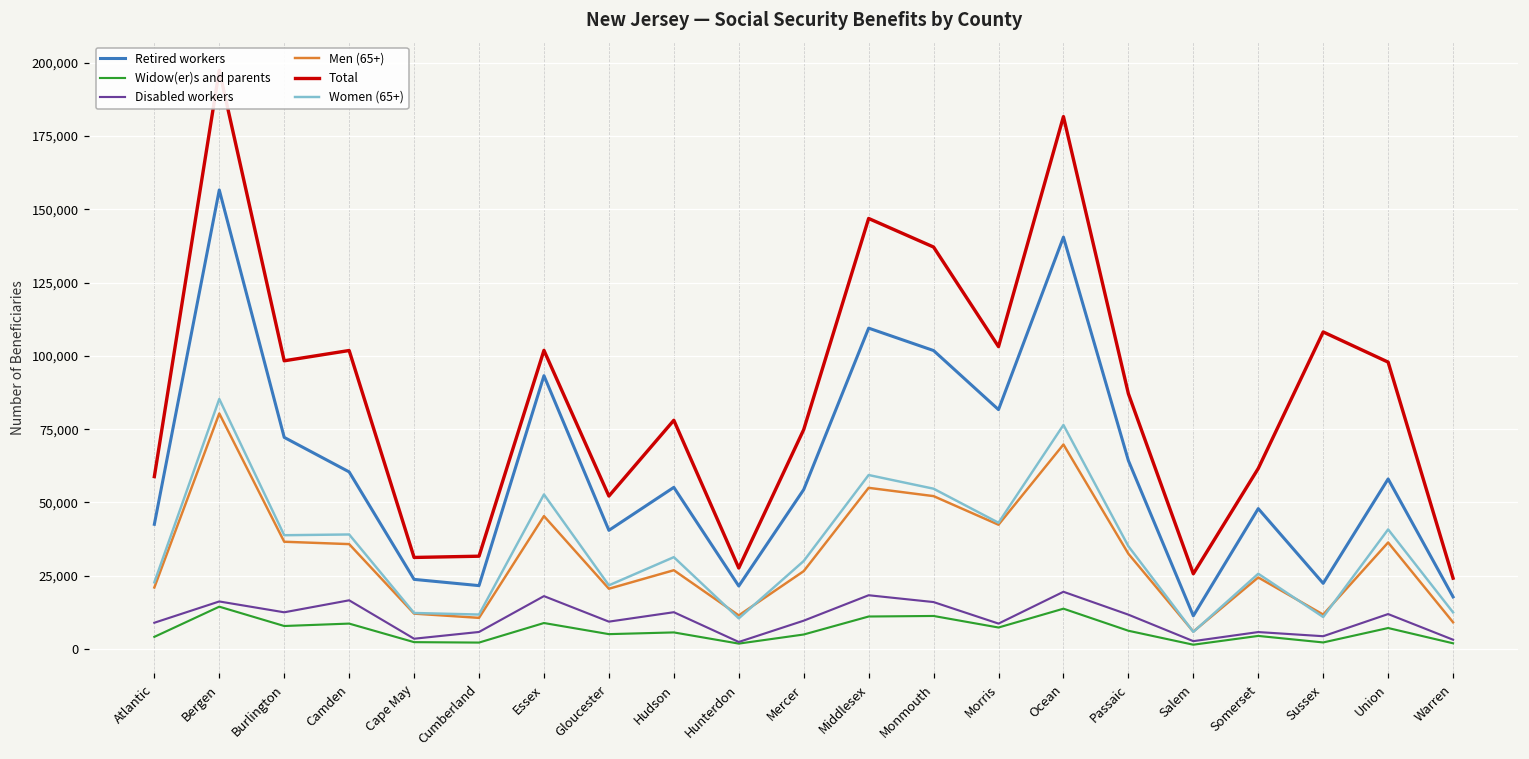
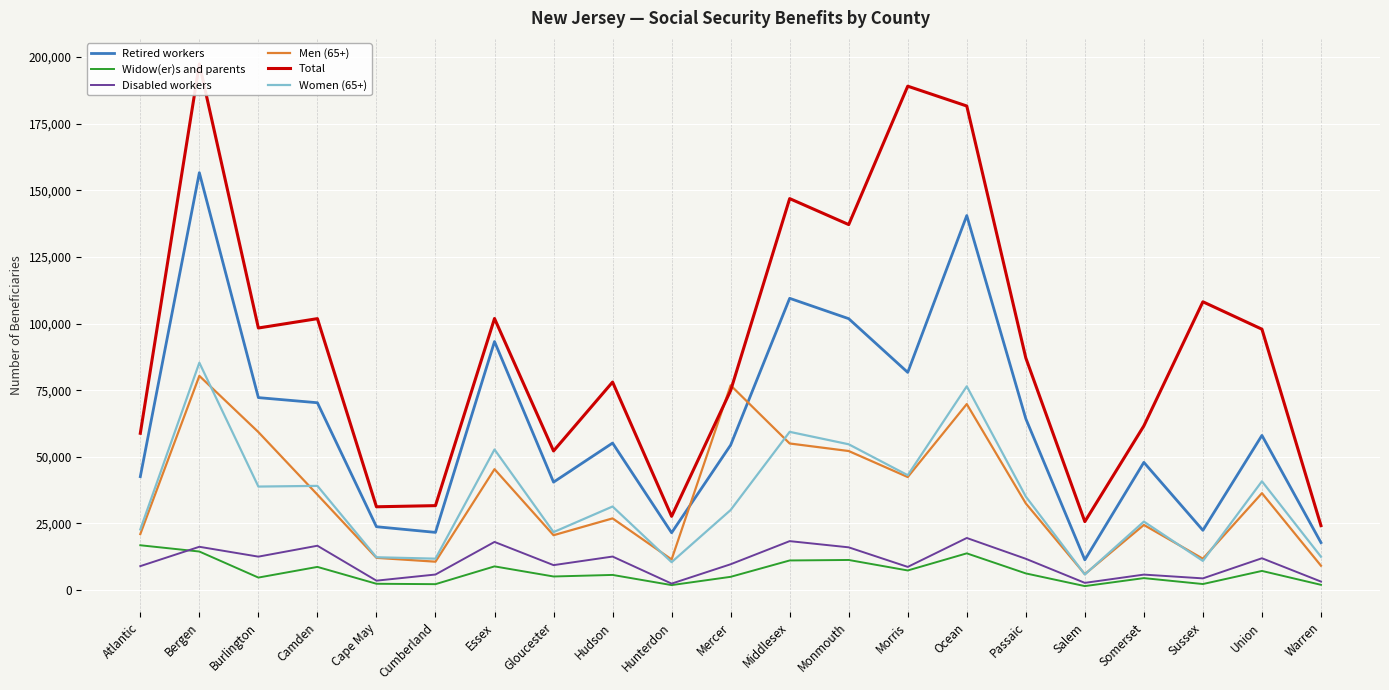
  {
    "Retired workers": {
      "Atlantic": "43,000",
      "Bergen": "157,000",
      "Burlington": "72,000",
-     "Camden": "60,000",
+     "Camden": "70,000",
      "Cape May": "24,000",
      "Cumberland": "22,000",
      "Essex": "93,000",
      "Gloucester": "40,000",
      "Hudson": "55,000",
      "Hunterdon": "21,000",
      "Mercer": "54,000",
      "Middlesex": "109,000",
      "Monmouth": "102,000",
      "Morris": "82,000",
      "Ocean": "141,000",
      "Passaic": "64,000",
      "Salem": "11,000",
      "Somerset": "48,000",
      "Sussex": "22,000",
      "Union": "58,000",
      "Warren": "18,000"
    },
    "Widow(er)s and parents": {
-     "Atlantic": "4,000",
+     "Atlantic": "17,000",
      "Bergen": "14,000",
-     "Burlington": "8,000",
+     "Burlington": "5,000",
      "Camden": "9,000",
      "Cape May": "2,000",
      "Cumberland": "2,000",
      "Essex": "9,000",
      "Gloucester": "5,000",
      "Hudson": "6,000",
      "Mercer": "5,000",
      "Middlesex": "11,000",
      "Monmouth": "11,000",
      "Morris": "7,000",
      "Ocean": "14,000",
      "Passaic": "6,000",
      "Salem": "1,000",
      "Somerset": "4,000",
      "Sussex": "2,000",
      "Union": "7,000",
      "Warren": "2,000"
    },
    "Disabled workers": {
      "Atlantic": "9,000",
      "Bergen": "16,000",
      "Burlington": "13,000",
      "Camden": "17,000",
      "Cape May": "4,000",
      "Cumberland": "6,000",
      "Essex": "18,000",
      "Gloucester": "9,000",
      "Hudson": "13,000",
      "Mercer": "10,000",
      "Middlesex": "18,000",
      "Monmouth": "16,000",
      "Morris": "9,000",
      "Ocean": "20,000",
      "Passaic": "12,000",
      "Salem": "3,000",
      "Somerset": "6,000",
      "Sussex": "4,000",
      "Union": "12,000",
      "Warren": "3,000"
    },
    "Men (65+)": {
      "Atlantic": "21,000",
      "Bergen": "80,000",
-     "Burlington": "37,000",
+     "Burlington": "59,000",
      "Camden": "36,000",
      "Cumberland": "11,000",
      "Essex": "45,000",
      "Gloucester": "21,000",
      "Hudson": "27,000",
      "Hunterdon": "11,000",
-     "Mercer": "27,000",
+     "Mercer": "77,000",
      "Middlesex": "55,000",
      "Monmouth": "52,000",
      "Ocean": "70,000",
      "Passaic": "33,000",
      "Somerset": "24,000",
      "Union": "36,000",
      "Warren": "9,000"
    },
    "Total": {
      "Atlantic": "59,000",
      "Burlington": "98,000",
      "Camden": "102,000",
      "Cape May": "31,000",
      "Cumberland": "32,000",
      "Essex": "102,000",
      "Gloucester": "52,000",
      "Hudson": "78,000",
      "Hunterdon": "28,000",
      "Mercer": "75,000",
      "Middlesex": "147,000",
      "Monmouth": "137,000",
-     "Morris": "103,000",
+     "Morris": "189,000",
      "Ocean": "182,000",
      "Passaic": "87,000",
      "Salem": "26,000",
      "Somerset": "62,000",
      "Sussex": "108,000",
      "Union": "98,000",
      "Warren": "24,000"
    },
    "Women (65+)": {
      "Atlantic": "23,000",
      "Bergen": "85,000",
      "Burlington": "39,000",
      "Camden": "39,000",
      "Cumberland": "12,000",
      "Essex": "53,000",
      "Gloucester": "22,000",
      "Hudson": "31,000",
      "Hunterdon": "10,000",
      "Mercer": "30,000",
      "Middlesex": "59,000",
      "Monmouth": "55,000",
      "Ocean": "76,000",
      "Passaic": "35,000",
      "Somerset": "26,000",
      "Union": "41,000",
      "Warren": "13,000"
    }
  }
